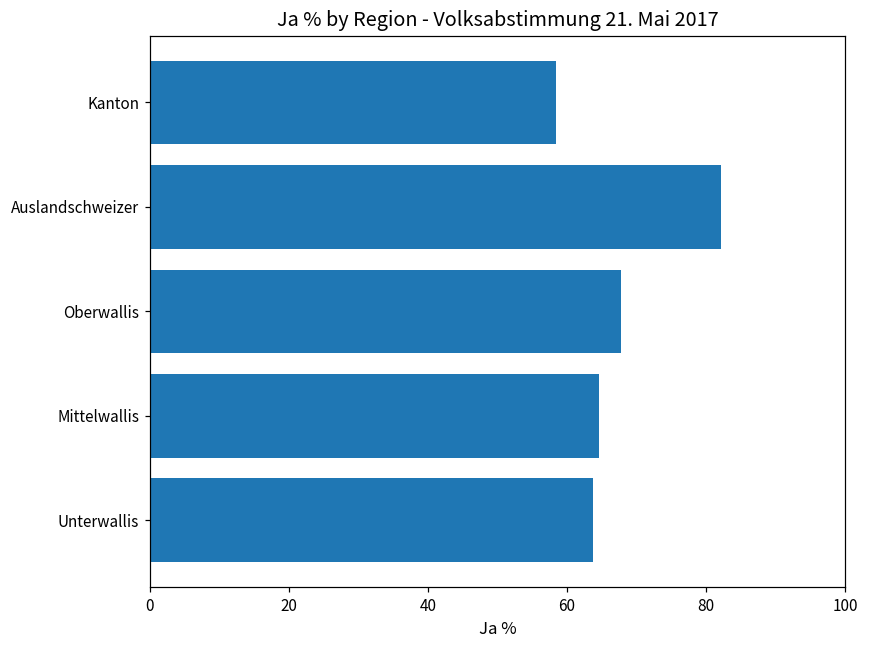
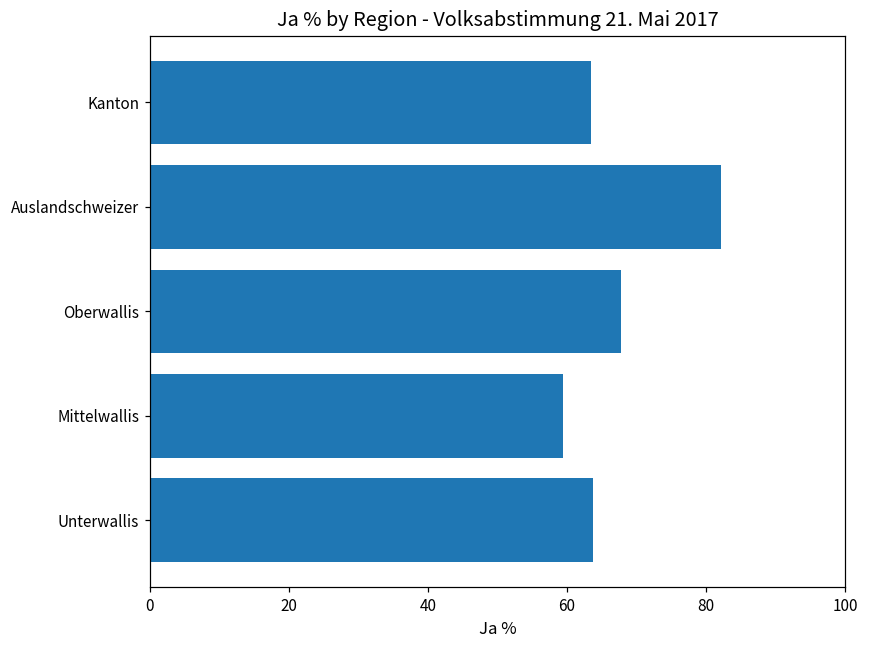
  {
-   "Kanton": 58,
+   "Kanton": 63,
    "Auslandschweizer": 82,
    "Oberwallis": 68,
-   "Mittelwallis": 65,
+   "Mittelwallis": 59,
    "Unterwallis": 64
  }
